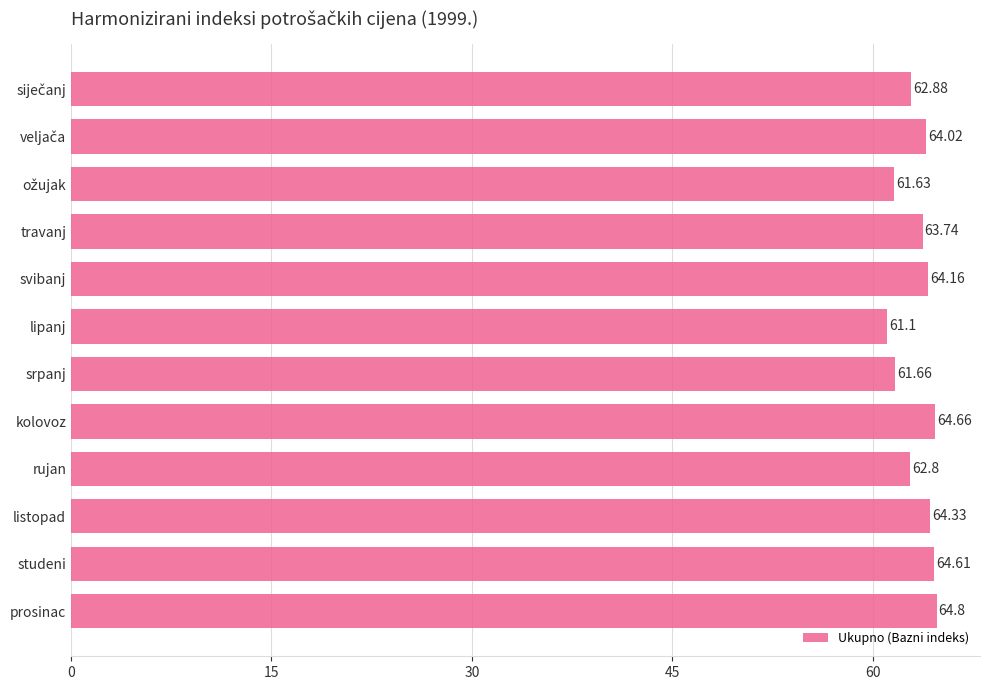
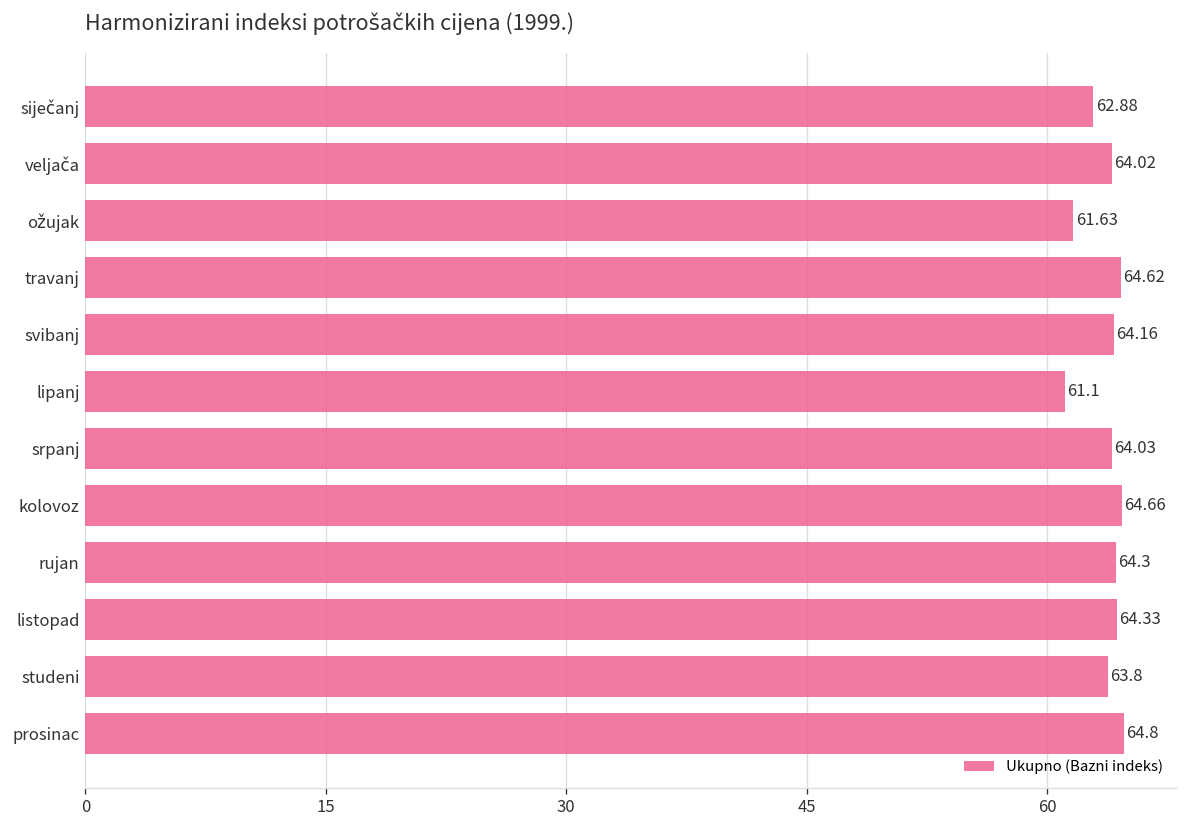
  {
    "siječanj": 62.88,
    "veljača": 64.02,
    "ožujak": 61.63,
-   "travanj": 63.74,
+   "travanj": 64.62,
    "svibanj": 64.16,
    "lipanj": 61.1,
-   "srpanj": 61.66,
+   "srpanj": 64.03,
    "kolovoz": 64.66,
-   "rujan": 62.8,
+   "rujan": 64.3,
    "listopad": 64.33,
-   "studeni": 64.61,
+   "studeni": 63.8,
    "prosinac": 64.8
  }
